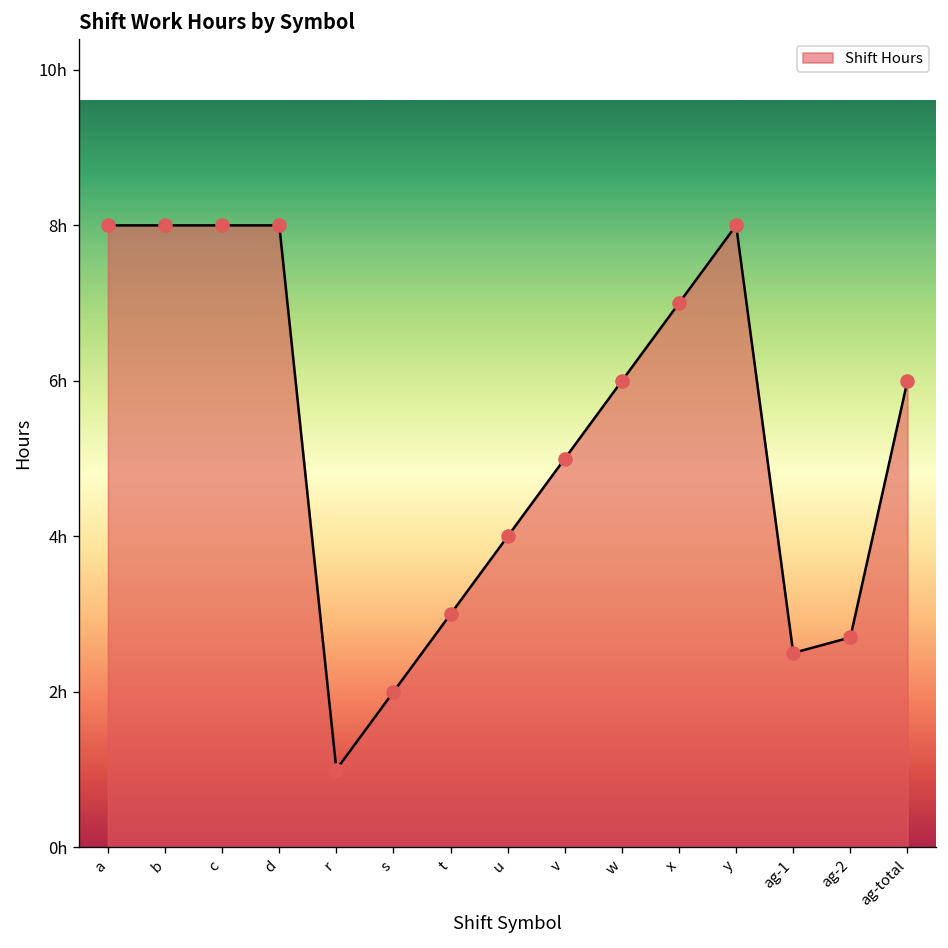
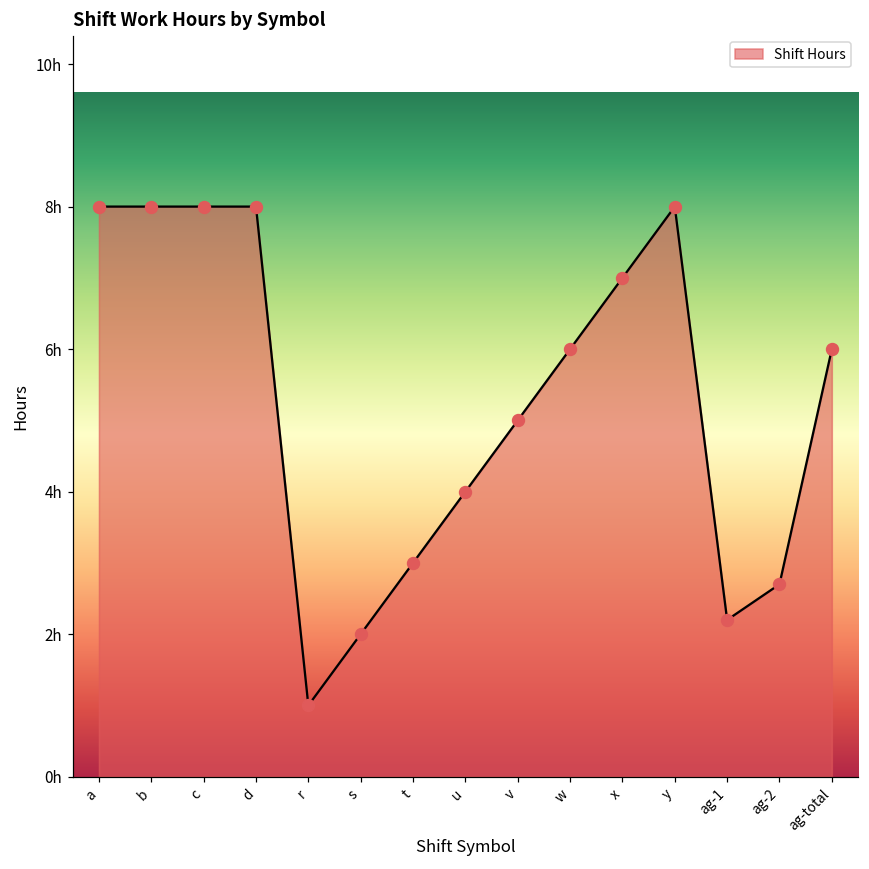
  {
    "a": "8.0h",
    "b": "8.0h",
    "c": "8.0h",
    "d": "8.0h",
    "r": "1.0h",
    "s": "2.0h",
    "t": "3.0h",
    "u": "4.0h",
    "v": "5.0h",
    "w": "6.0h",
    "x": "7.0h",
    "y": "8.0h",
-   "ag-1": "2.5h",
+   "ag-1": "2.2h",
    "ag-2": "2.7h",
    "ag-total": "6.0h"
  }
